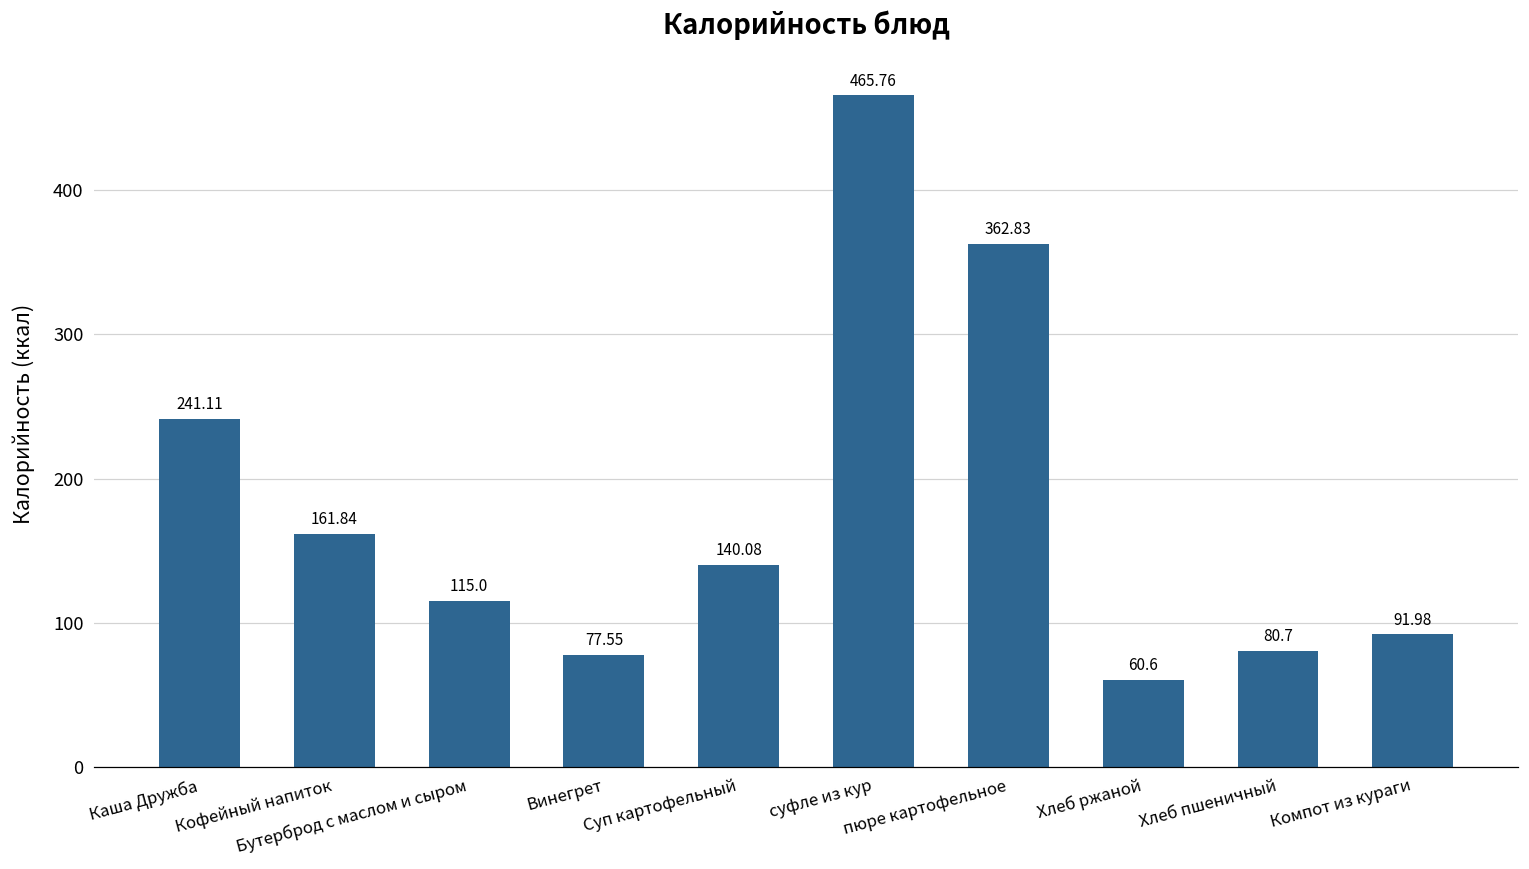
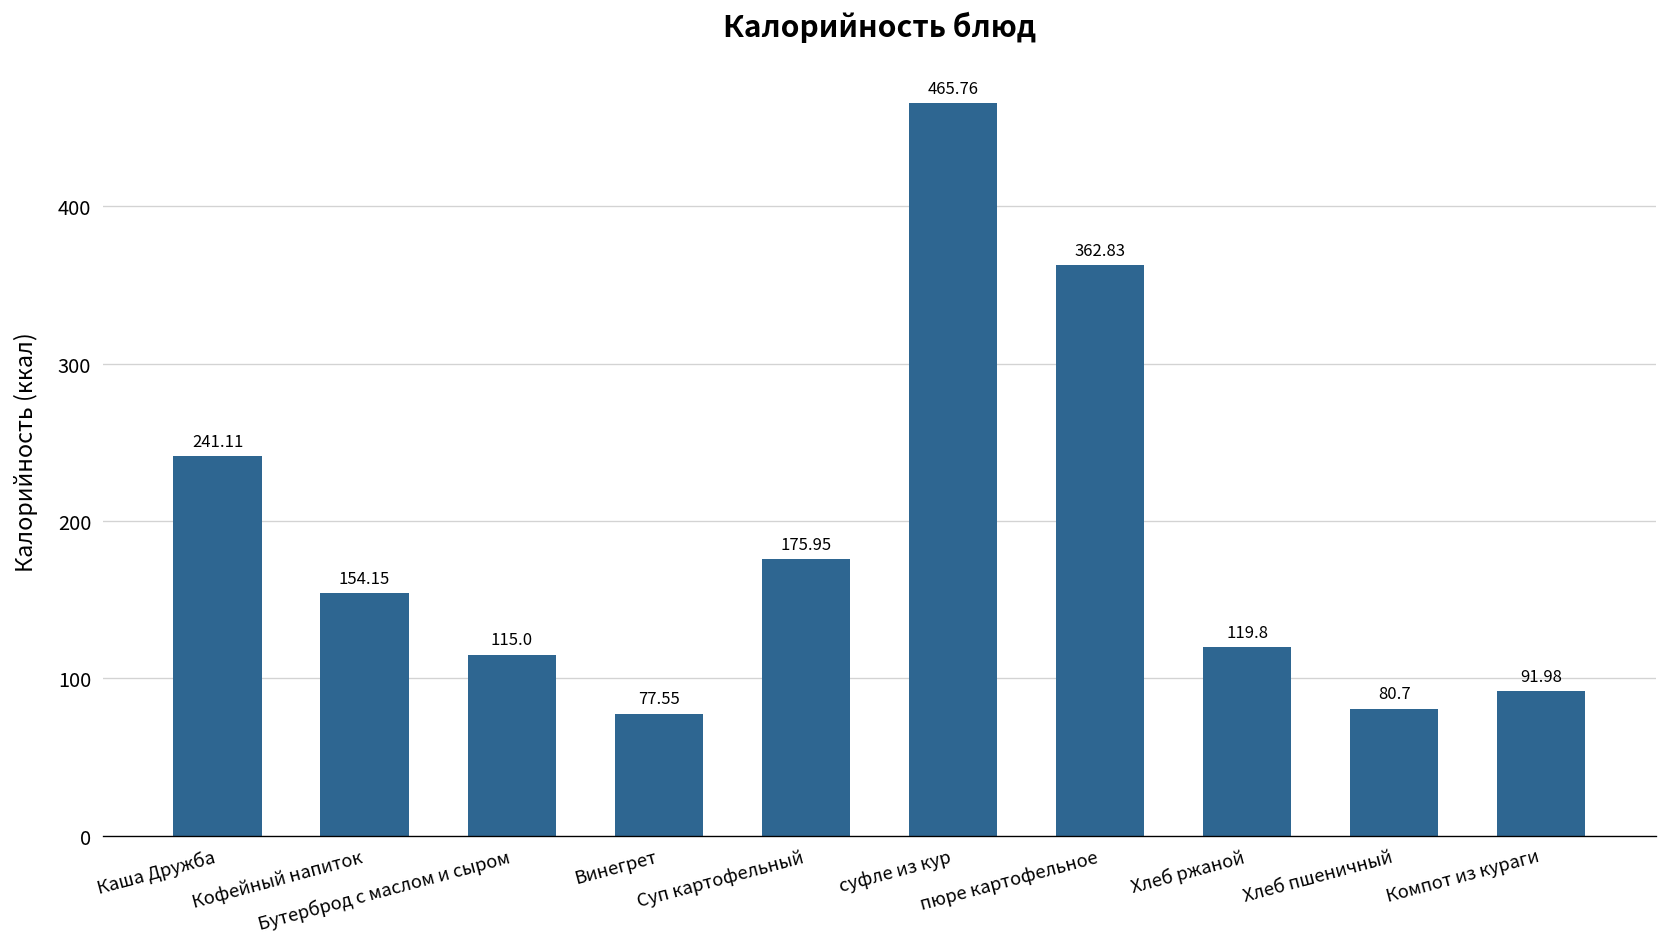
  {
    "Каша Дружба": 241.11,
-   "Кофейный напиток": 161.84,
+   "Кофейный напиток": 154.15,
    "Бутерброд с маслом и сыром": 115.0,
    "Винегрет": 77.55,
-   "Суп картофельный": 140.08,
+   "Суп картофельный": 175.95,
    "суфле из кур": 465.76,
    "пюре картофельное": 362.83,
-   "Хлеб ржаной": 60.6,
+   "Хлеб ржаной": 119.8,
    "Хлеб пшеничный": 80.7,
    "Компот из кураги": 91.98
  }
